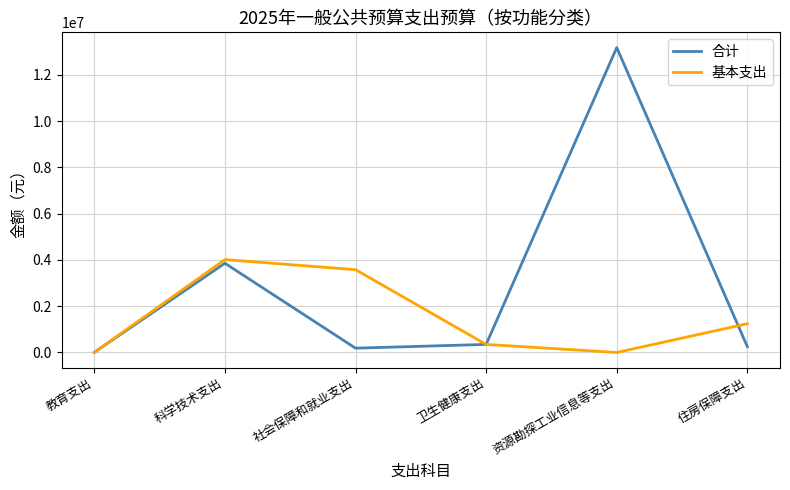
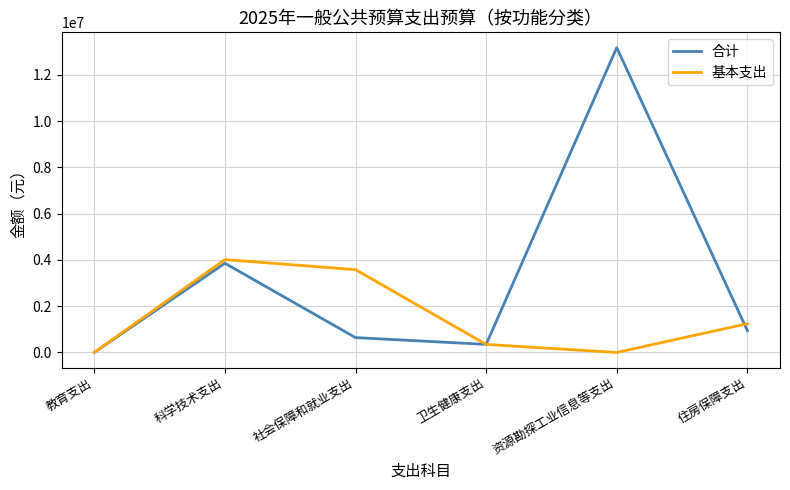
  {
    "合计": {
      "科学技术支出": 3900000,
-     "社会保障和就业支出": 200000,
+     "社会保障和就业支出": 600000,
      "资源勘探工业信息等支出": 13200000,
-     "住房保障支出": 300000
+     "住房保障支出": 900000
    },
    "基本支出": {
      "科学技术支出": 4000000,
      "社会保障和就业支出": 3600000,
      "资源勘探工业信息等支出": 0,
      "住房保障支出": 1200000
    }
  }
